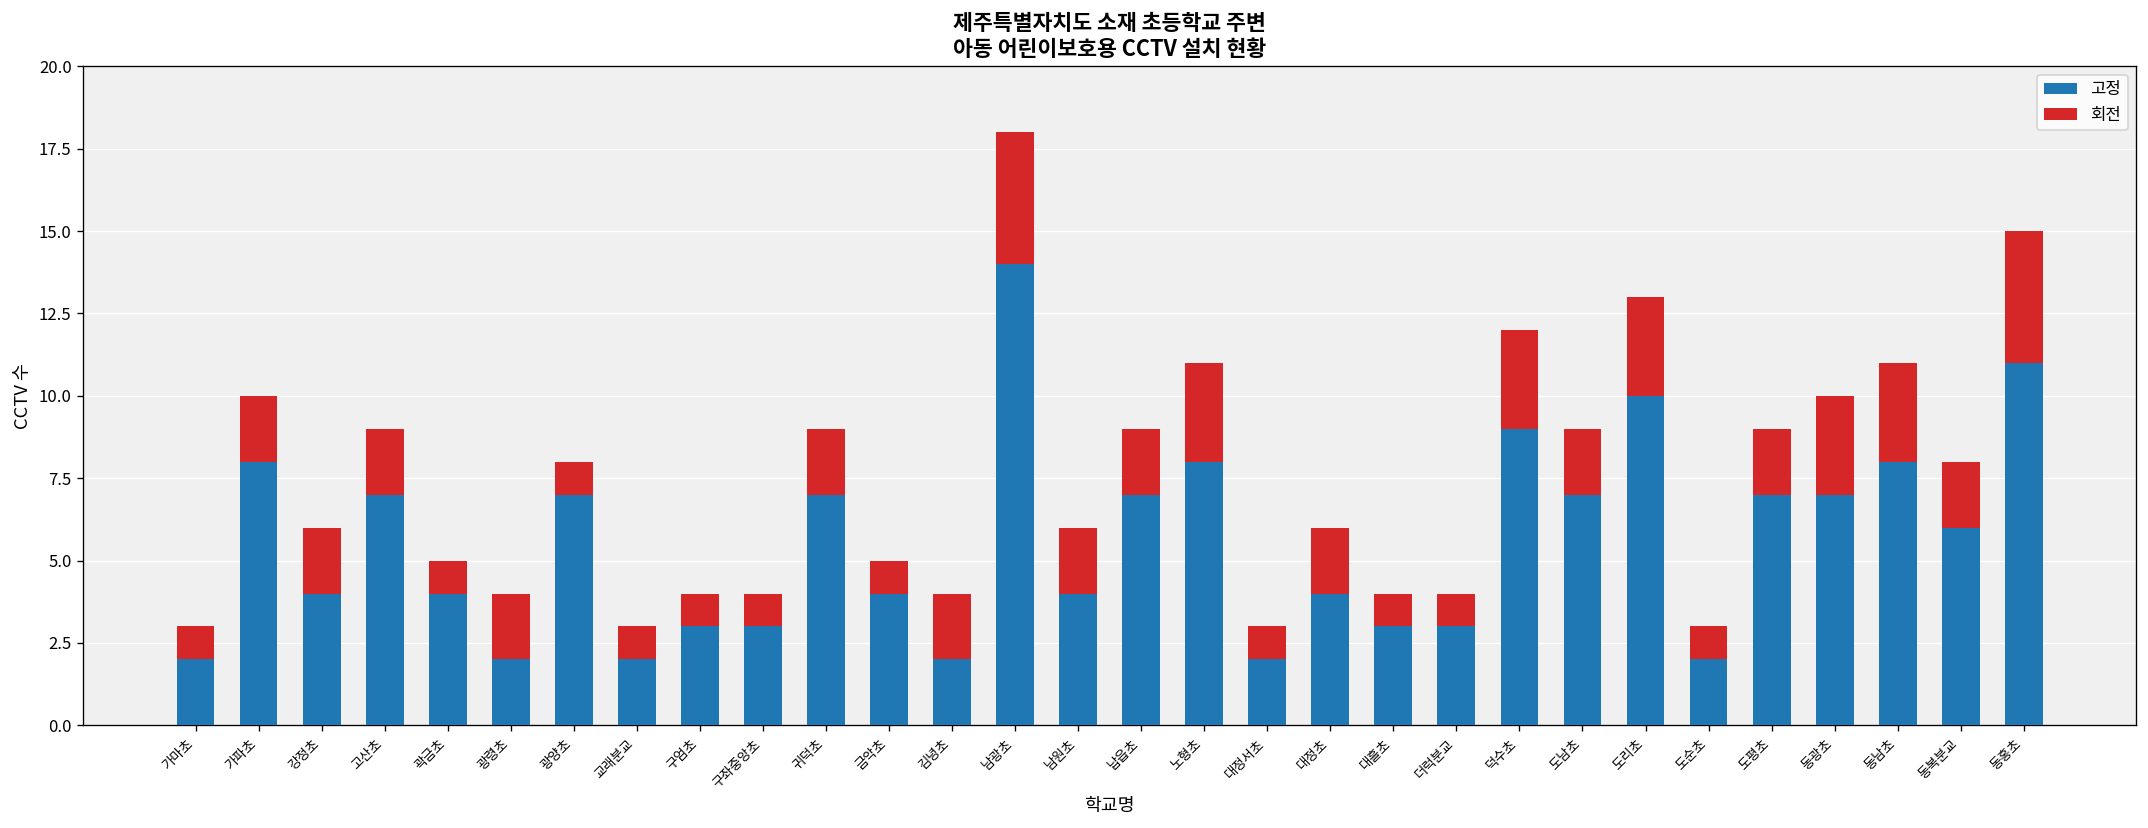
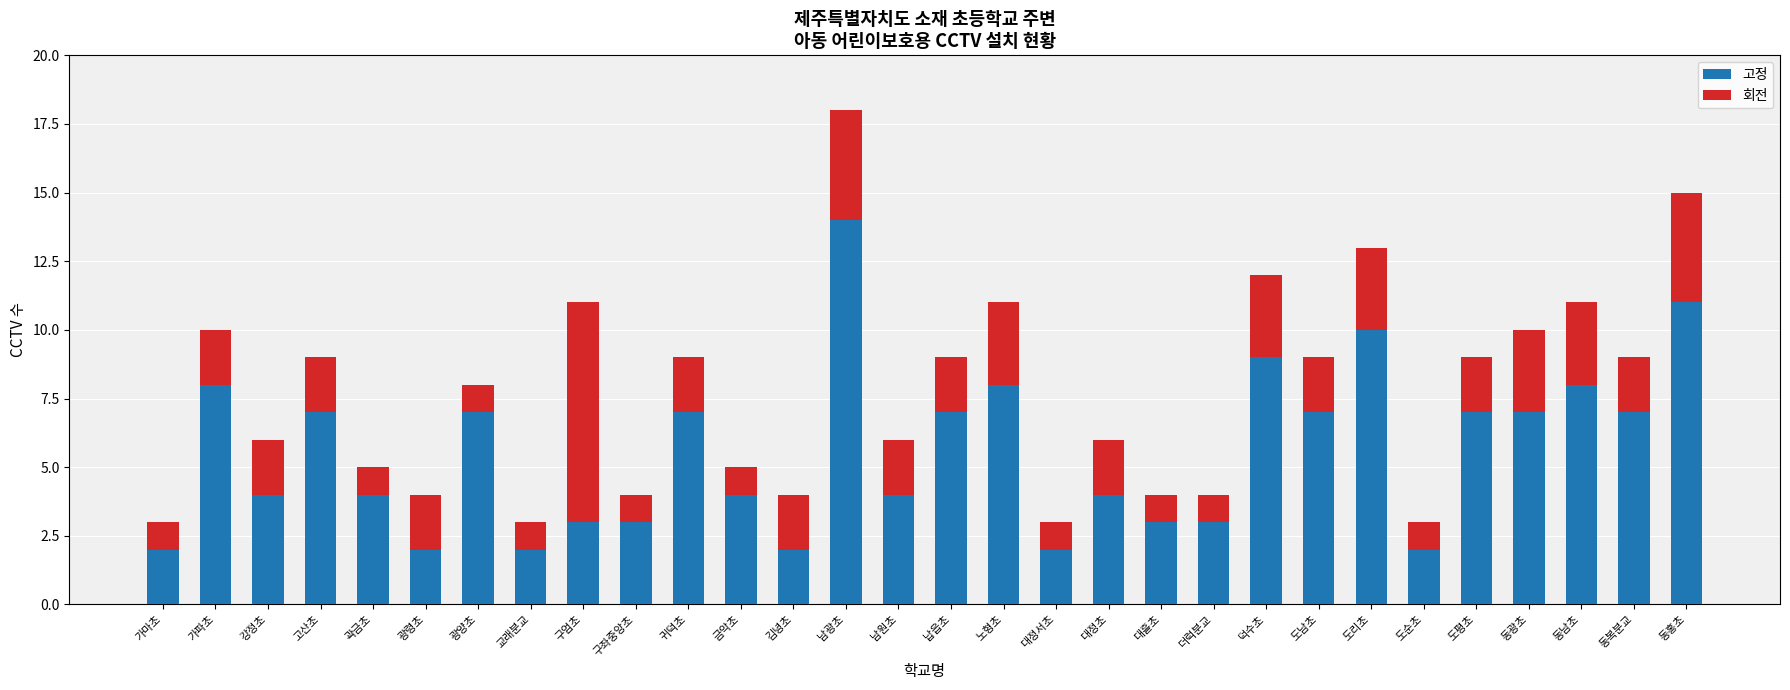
  {
    "고정": {
      "가마초": 2,
      "가파초": 8,
      "강정초": 4,
      "고산초": 7,
      "곽금초": 4,
      "광령초": 2,
      "광양초": 7,
      "교래분교": 2,
      "구엄초": 3,
      "구좌중앙초": 3,
      "귀덕초": 7,
      "금악초": 4,
      "김녕초": 2,
      "남광초": 14,
      "남원초": 4,
      "납읍초": 7,
      "노형초": 8,
      "대정서초": 2,
      "대정초": 4,
      "대흘초": 3,
      "더럭분교": 3,
      "덕수초": 9,
      "도남초": 7,
      "도리초": 10,
      "도순초": 2,
      "도평초": 7,
      "동광초": 7,
      "동남초": 8,
-     "동복분교": 6,
+     "동복분교": 7,
      "동홍초": 11
    },
    "회전": {
      "가마초": 1,
      "가파초": 2,
      "강정초": 2,
      "고산초": 2,
      "곽금초": 1,
      "광령초": 2,
      "광양초": 1,
      "교래분교": 1,
-     "구엄초": 1,
+     "구엄초": 8,
      "구좌중앙초": 1,
      "귀덕초": 2,
      "금악초": 1,
      "김녕초": 2,
      "남광초": 4,
      "남원초": 2,
      "납읍초": 2,
      "노형초": 3,
      "대정서초": 1,
      "대정초": 2,
      "대흘초": 1,
      "더럭분교": 1,
      "덕수초": 3,
      "도남초": 2,
      "도리초": 3,
      "도순초": 1,
      "도평초": 2,
      "동광초": 3,
      "동남초": 3,
      "동복분교": 2,
      "동홍초": 4
    }
  }
